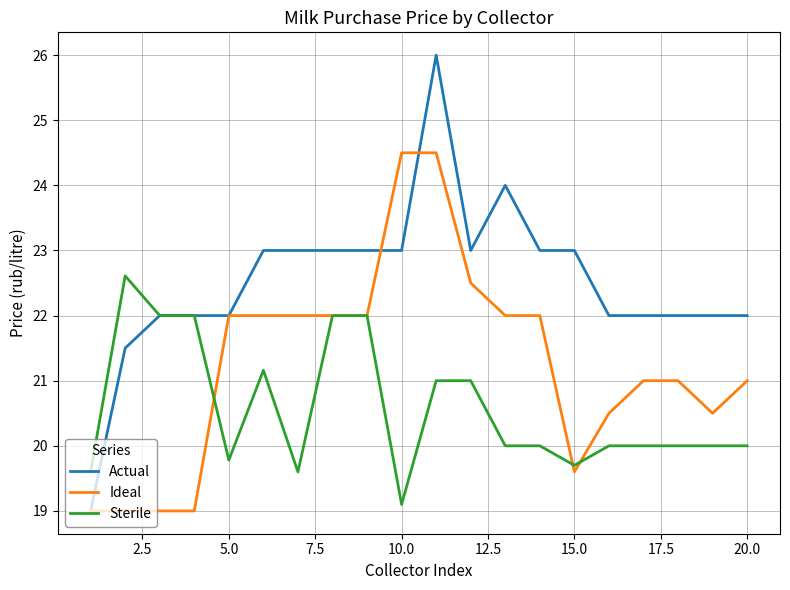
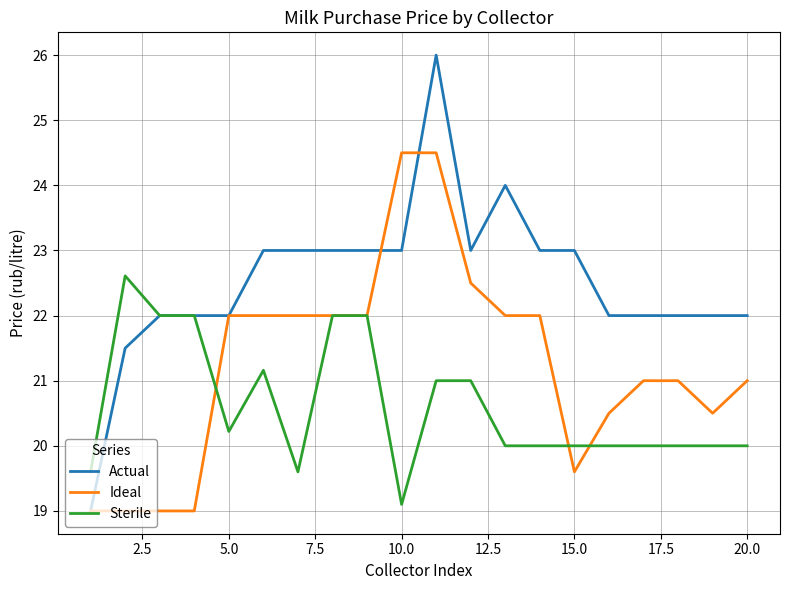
  {
    "Actual": {
      "10.0": 23.0,
      "15.0": 23.0,
      "20.0": 22.0
    },
    "Ideal": {
      "10.0": 24.5,
      "15.0": 19.6,
      "20.0": 21.0
    },
    "Sterile": {
-     "5.0": 19.8,
+     "5.0": 20.2,
      "10.0": 19.1,
-     "15.0": 19.7,
+     "15.0": 20.0,
      "20.0": 20.0
    }
  }
